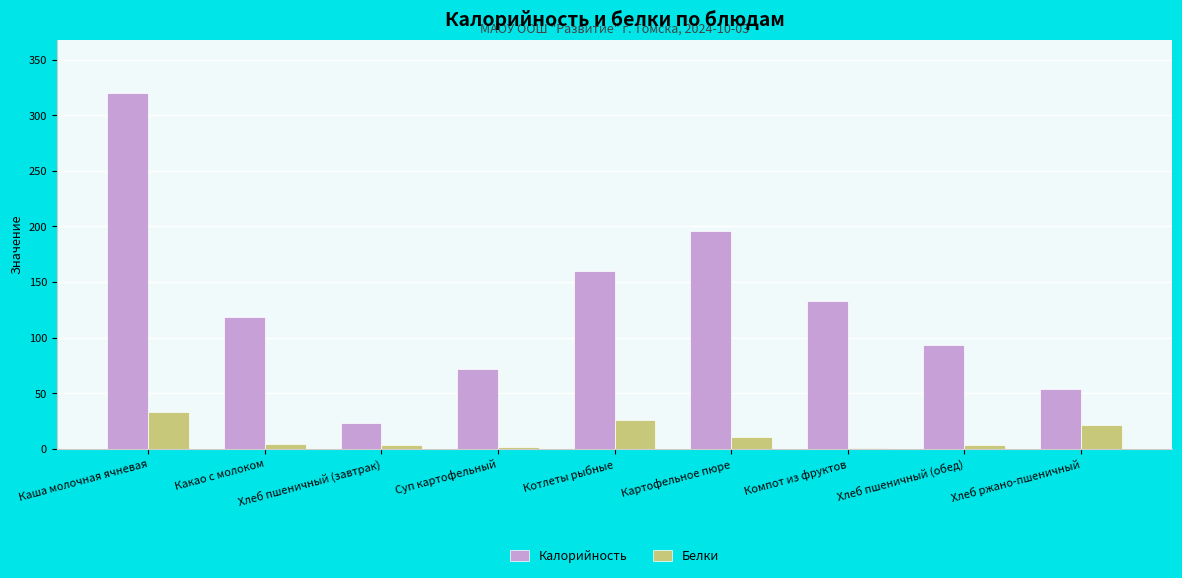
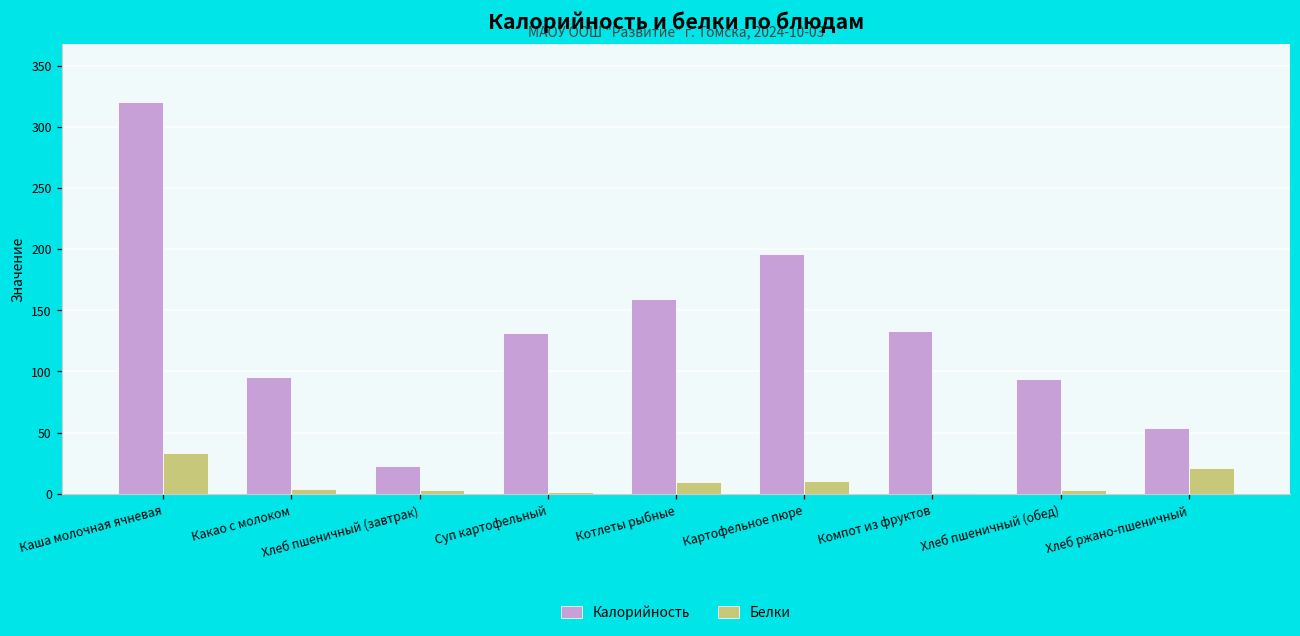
  {
    "Калорийность": {
      "Каша молочная ячневая": 320,
-     "Какао с молоком": 119,
+     "Какао с молоком": 96,
      "Хлеб пшеничный (завтрак)": 23,
-     "Суп картофельный": 72,
+     "Суп картофельный": 132,
      "Котлеты рыбные": 160,
      "Картофельное пюре": 196,
      "Компот из фруктов": 133,
      "Хлеб пшеничный (обед)": 94,
      "Хлеб ржано-пшеничный": 54
    },
    "Белки": {
      "Каша молочная ячневая": 33,
      "Какао с молоком": 4,
      "Хлеб пшеничный (завтрак)": 3,
-     "Котлеты рыбные": 26,
+     "Котлеты рыбные": 9,
      "Картофельное пюре": 11,
      "Хлеб пшеничный (обед)": 3,
      "Хлеб ржано-пшеничный": 21
    }
  }
